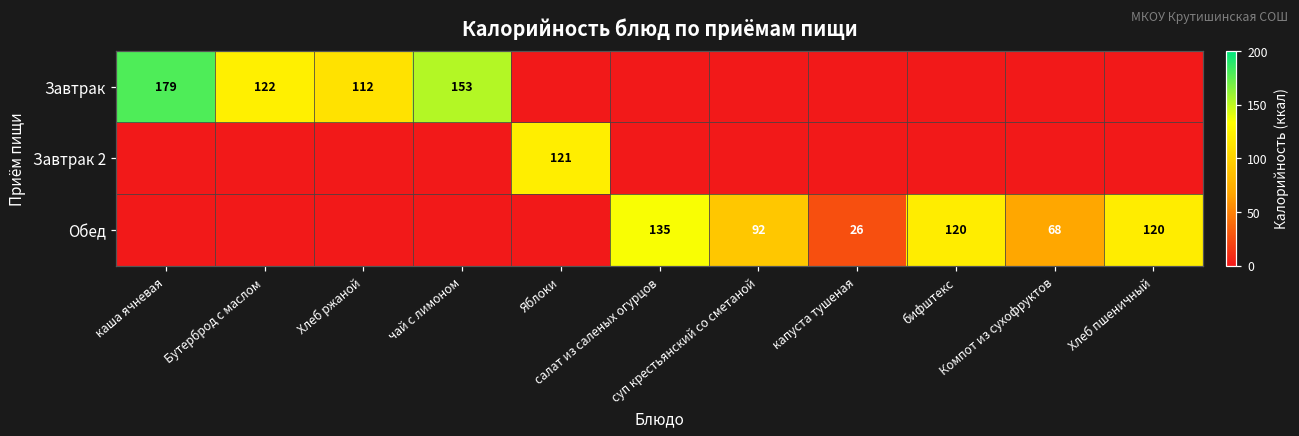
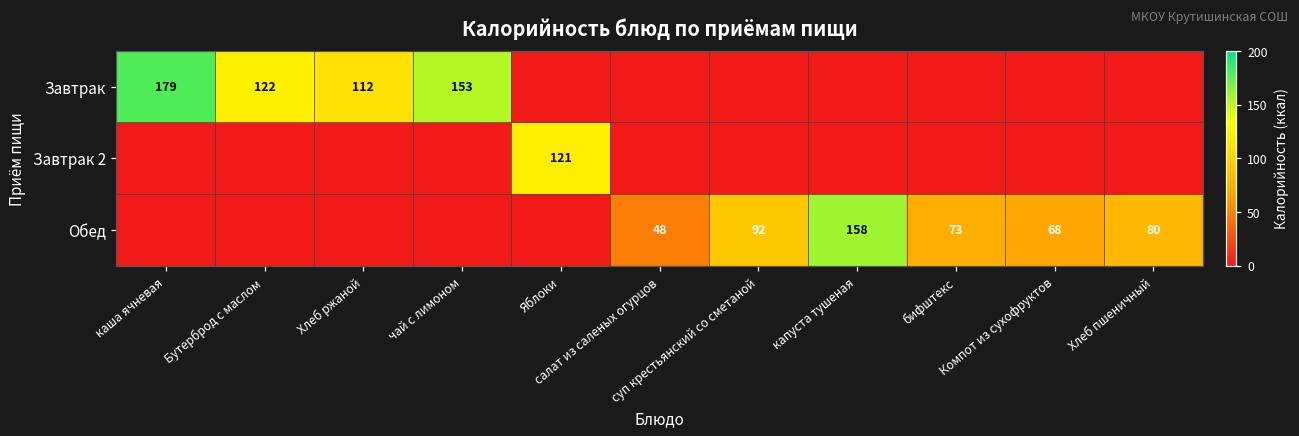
  {
    "Завтрак": {
      "каша ячневая": 179,
      "Бутерброд с маслом": 122,
      "Хлеб ржаной": 112,
      "чай с лимоном": 153
    },
    "Завтрак 2": {
      "Яблоки": 121
    },
    "Обед": {
-     "салат из саленых огурцов": 135,
+     "салат из саленых огурцов": 48,
      "суп крестьянский со сметаной": 92,
-     "капуста тушеная": 26,
-     "бифштекс": 120,
+     "капуста тушеная": 158,
+     "бифштекс": 73,
      "Компот из сухофруктов": 68,
-     "Хлеб пшеничный": 120
+     "Хлеб пшеничный": 80
    }
  }
